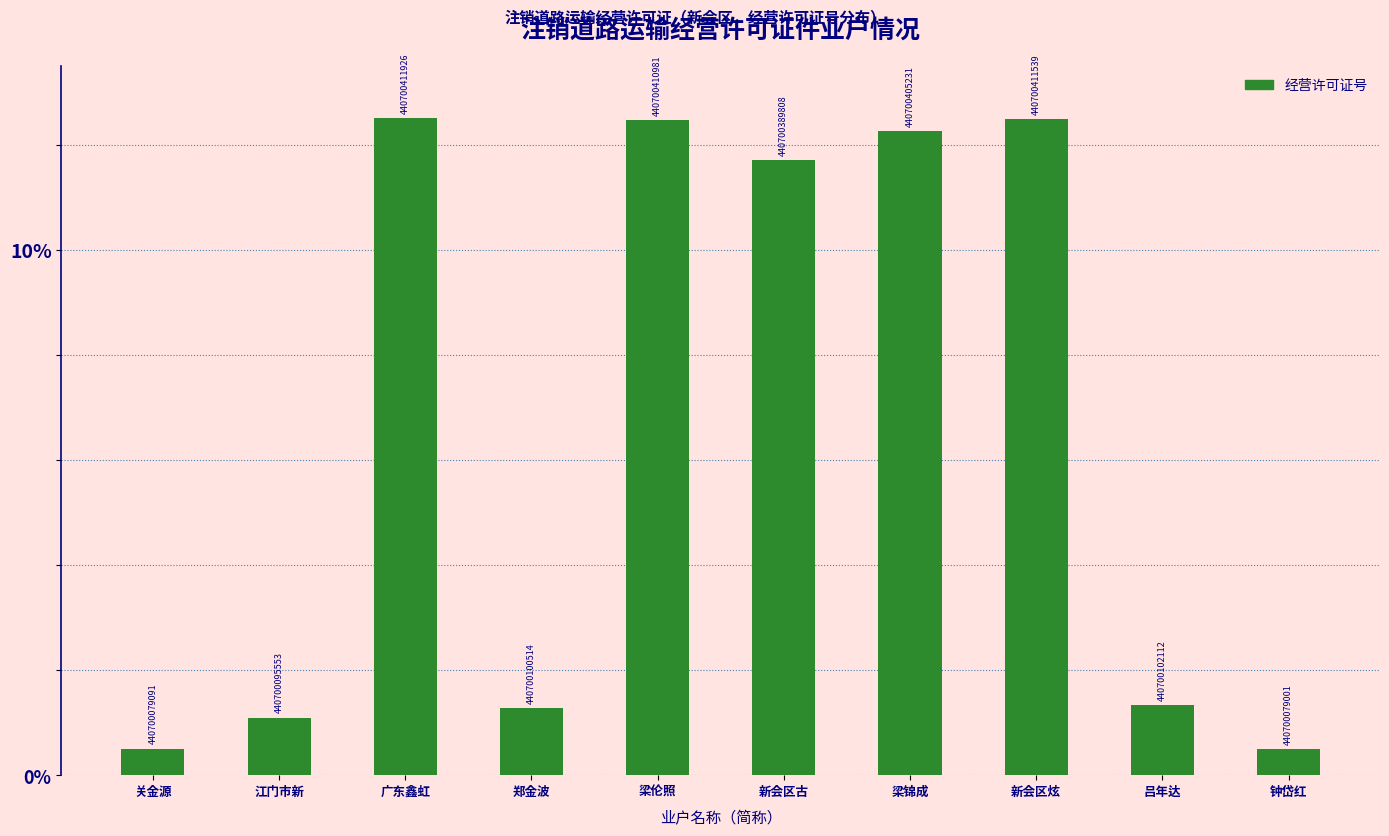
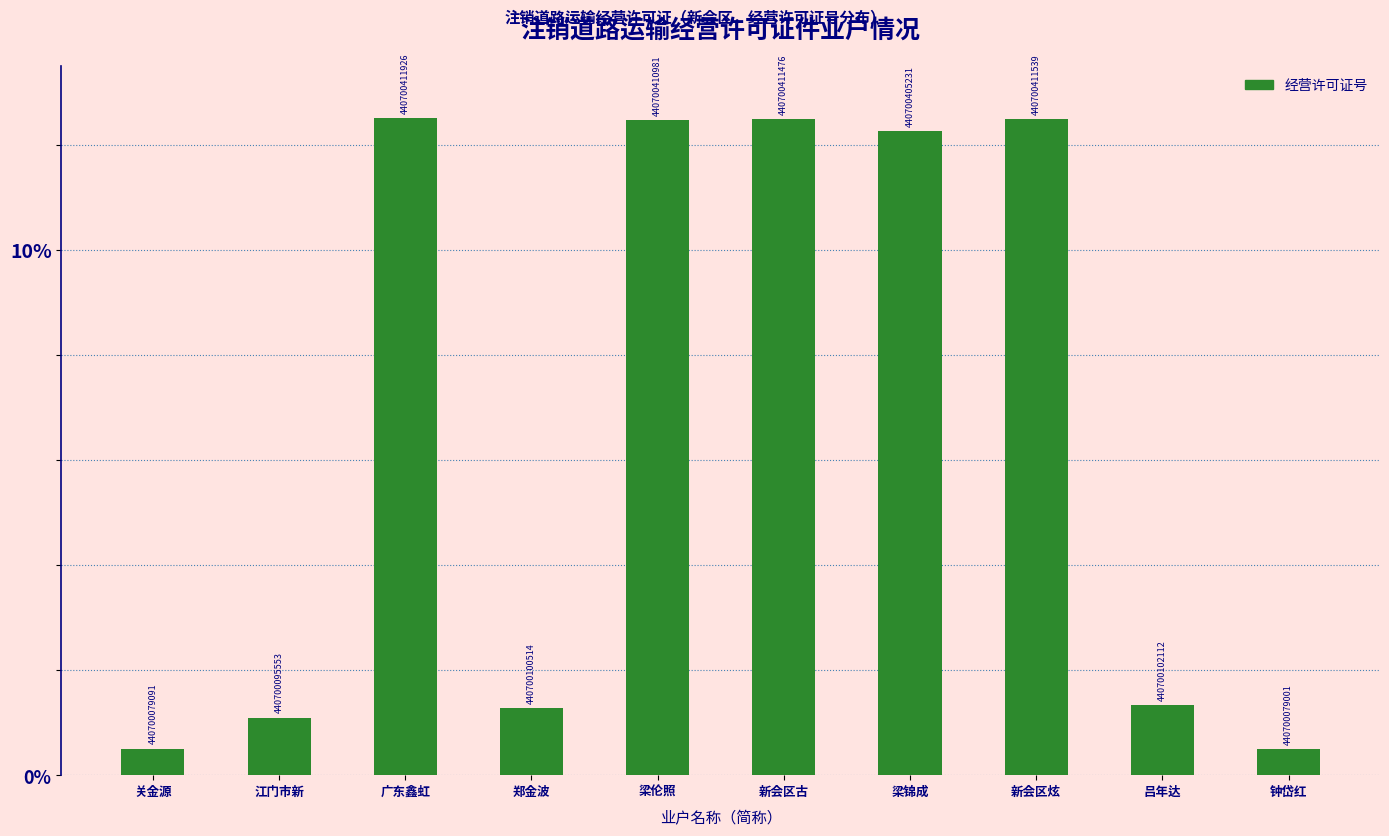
  {
-   "新会区古": 440700389808
+   "新会区古": 440700411476
  }
